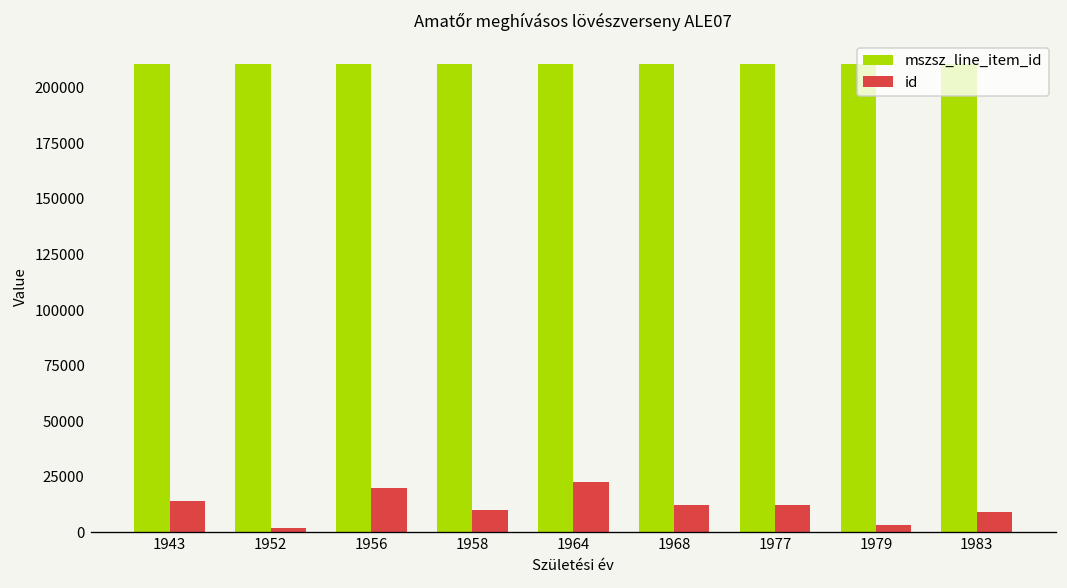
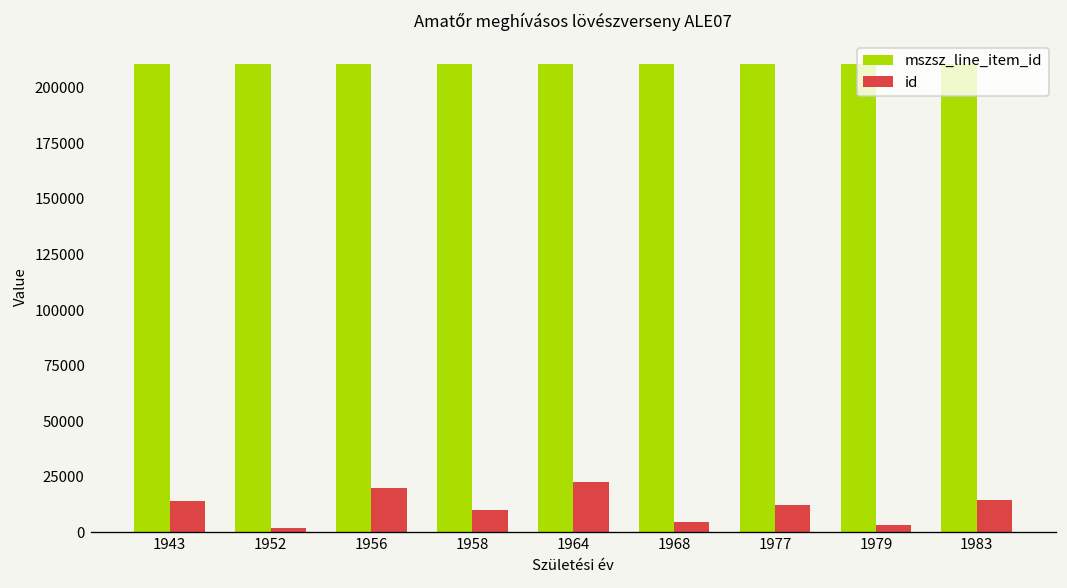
  {
    "mszsz_line_item_id": {
      "1943": 211000,
      "1952": 211000,
      "1956": 211000,
      "1958": 211000,
      "1964": 211000,
      "1968": 211000,
      "1977": 211000
    },
    "id": {
      "1943": 14000,
      "1952": 2000,
      "1956": 20000,
      "1958": 10000,
      "1964": 23000,
-     "1968": 12000,
+     "1968": 5000,
      "1977": 12000,
      "1979": 3000,
-     "1983": 9000
+     "1983": 14000
    }
  }
